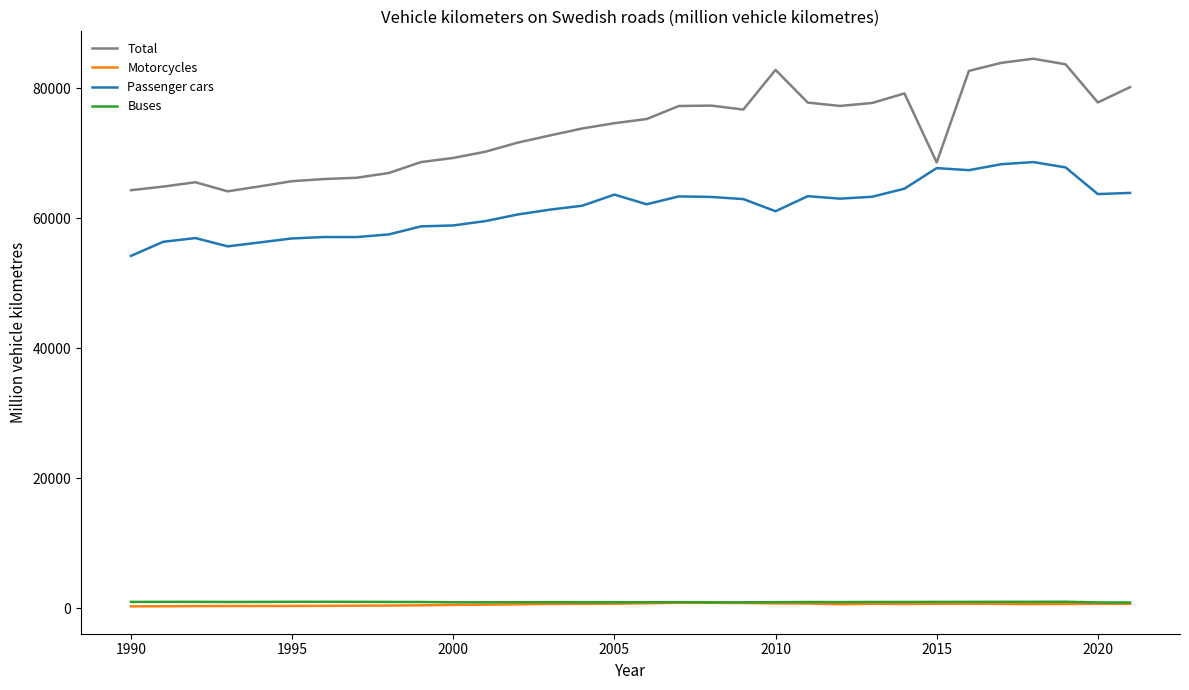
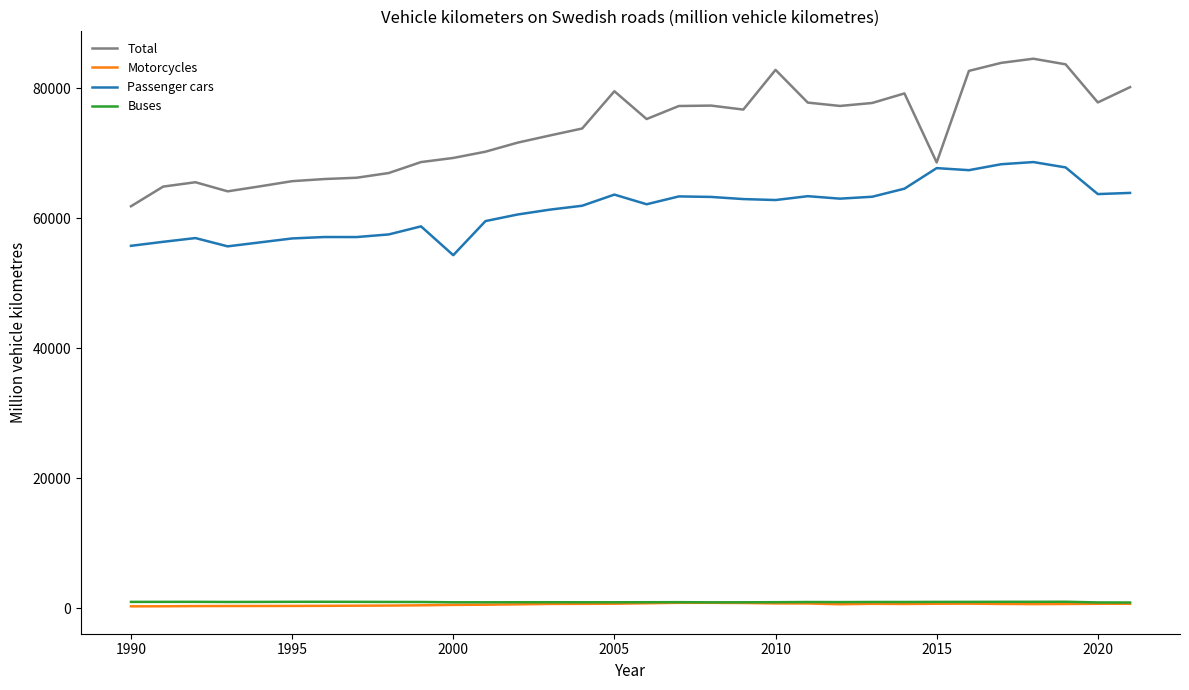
  {
    "Total": {
-     "1990": 64000,
+     "1990": 62000,
      "1995": 66000,
      "2000": 69000,
-     "2005": 75000,
+     "2005": 80000,
      "2010": 83000,
      "2015": 69000,
      "2020": 78000
    },
    "Motorcycles": {
      "1990": 0,
      "1995": 0,
      "2000": 1000
    },
    "Passenger cars": {
-     "1990": 54000,
+     "1990": 56000,
      "1995": 57000,
-     "2000": 59000,
+     "2000": 54000,
      "2005": 64000,
-     "2010": 61000,
+     "2010": 63000,
      "2015": 68000,
      "2020": 64000
    },
    "Buses": {
      "1990": 1000,
      "1995": 1000,
      "2000": 1000
    }
  }
